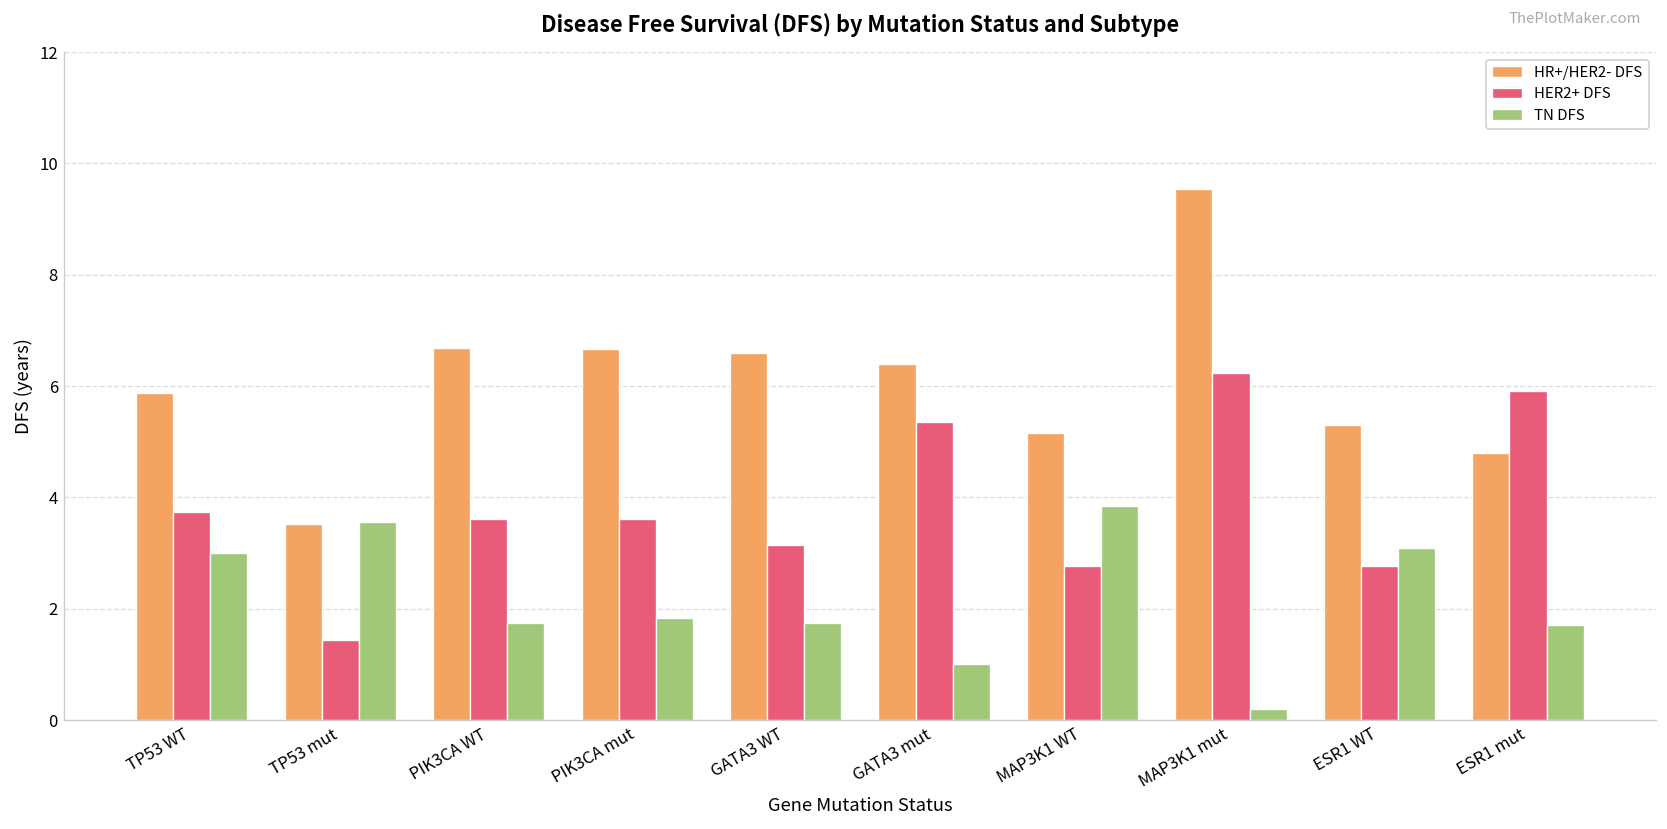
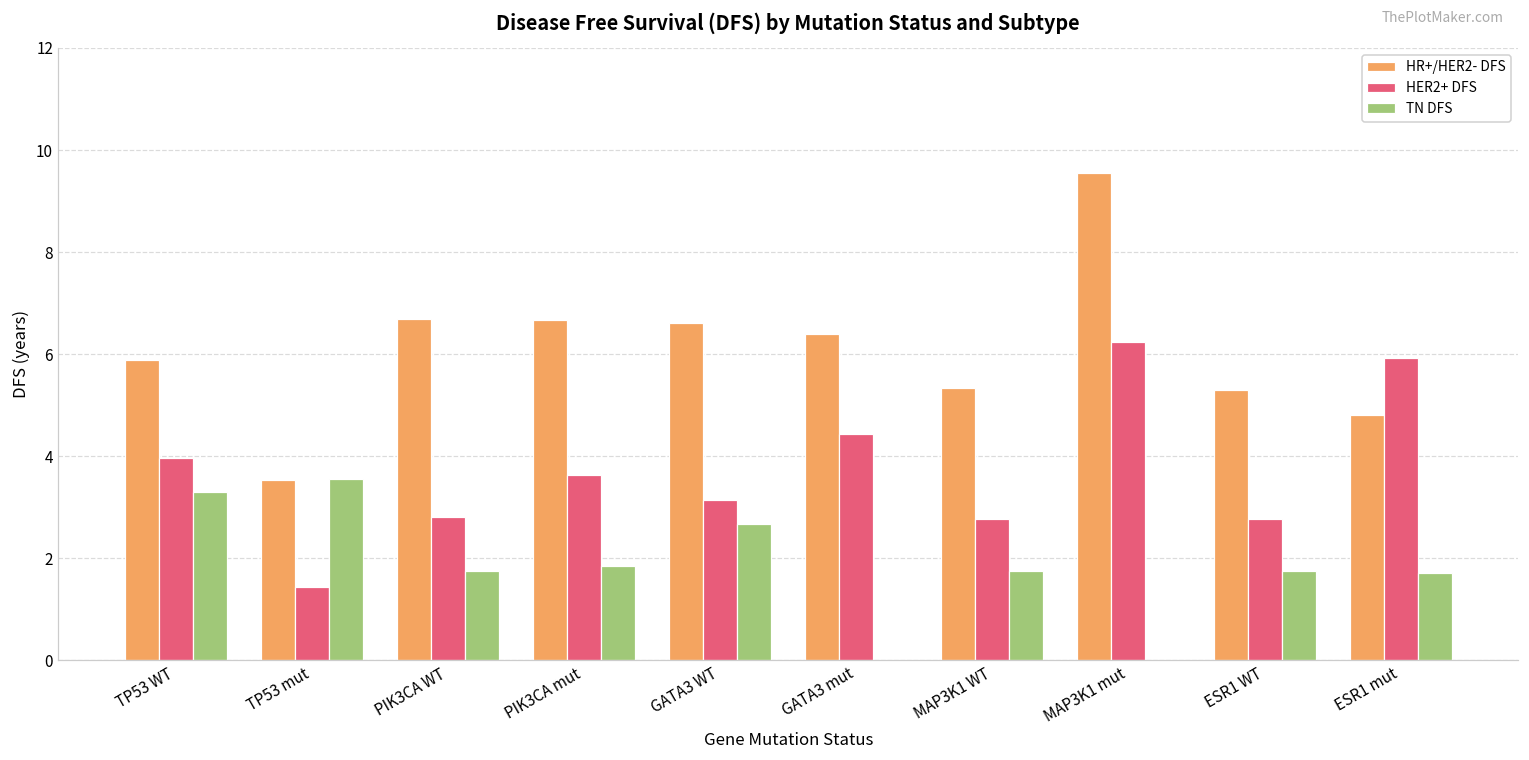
  {
    "HR+/HER2- DFS": {
      "TP53 WT": 5.9,
      "TP53 mut": 3.5,
      "PIK3CA WT": 6.7,
      "PIK3CA mut": 6.7,
      "GATA3 WT": 6.6,
      "GATA3 mut": 6.4,
-     "MAP3K1 WT": 5.2,
+     "MAP3K1 WT": 5.3,
      "MAP3K1 mut": 9.6,
      "ESR1 WT": 5.3,
      "ESR1 mut": 4.8
    },
    "HER2+ DFS": {
-     "TP53 WT": 3.7,
+     "TP53 WT": 4.0,
      "TP53 mut": 1.4,
-     "PIK3CA WT": 3.6,
+     "PIK3CA WT": 2.8,
      "PIK3CA mut": 3.6,
      "GATA3 WT": 3.1,
-     "GATA3 mut": 5.4,
+     "GATA3 mut": 4.4,
      "MAP3K1 WT": 2.8,
      "MAP3K1 mut": 6.2,
      "ESR1 WT": 2.8,
      "ESR1 mut": 5.9
    },
    "TN DFS": {
-     "TP53 WT": 3.0,
+     "TP53 WT": 3.3,
      "TP53 mut": 3.6,
      "PIK3CA WT": 1.8,
      "PIK3CA mut": 1.8,
-     "GATA3 WT": 1.8,
-     "GATA3 mut": 1,
-     "MAP3K1 WT": 3.9,
-     "MAP3K1 mut": 0.2,
-     "ESR1 WT": 3.1,
+     "GATA3 WT": 2.7,
+     "GATA3 mut": 0,
+     "MAP3K1 WT": 1.8,
+     "MAP3K1 mut": 0.0,
+     "ESR1 WT": 1.8,
      "ESR1 mut": 1.7
    }
  }
